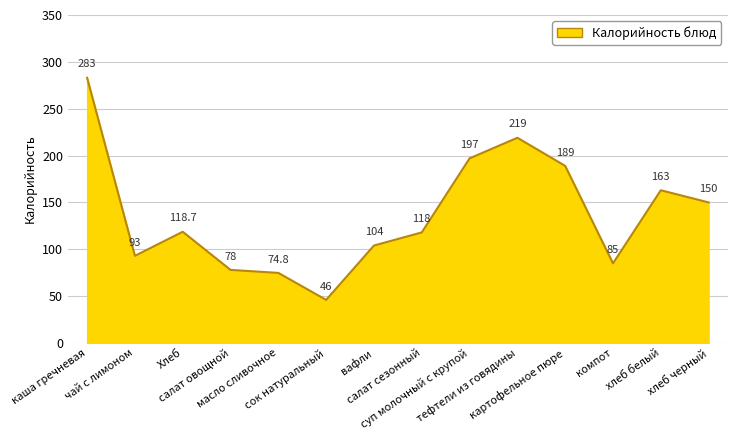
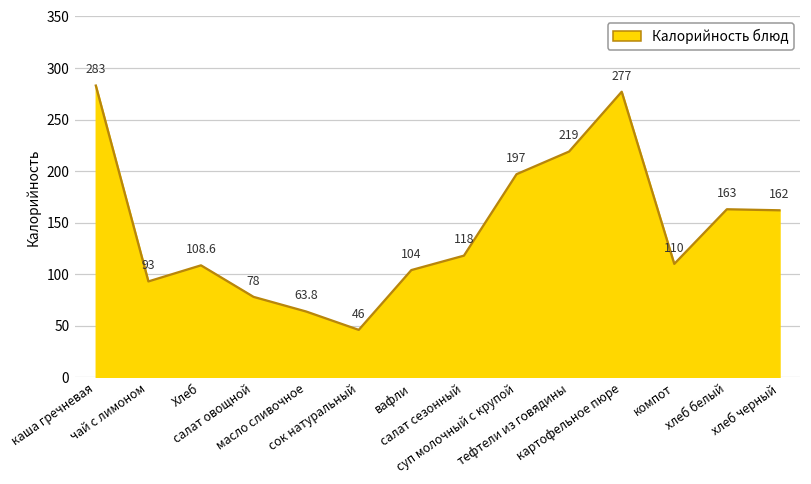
  {
    "каша гречневая": 283,
    "чай с лимоном": 93,
-   "Хлеб": 118.7,
+   "Хлеб": 108.6,
    "салат овощной": 78,
-   "масло сливочное": 74.8,
+   "масло сливочное": 63.8,
    "сок натуральный": 46,
    "вафли": 104,
    "салат сезонный": 118,
    "суп молочный с крупой": 197,
    "тефтели из говядины": 219,
-   "картофельное пюре": 189,
-   "компот": 85,
+   "картофельное пюре": 277,
+   "компот": 110,
    "хлеб белый": 163,
-   "хлеб черный": 150
+   "хлеб черный": 162
  }
